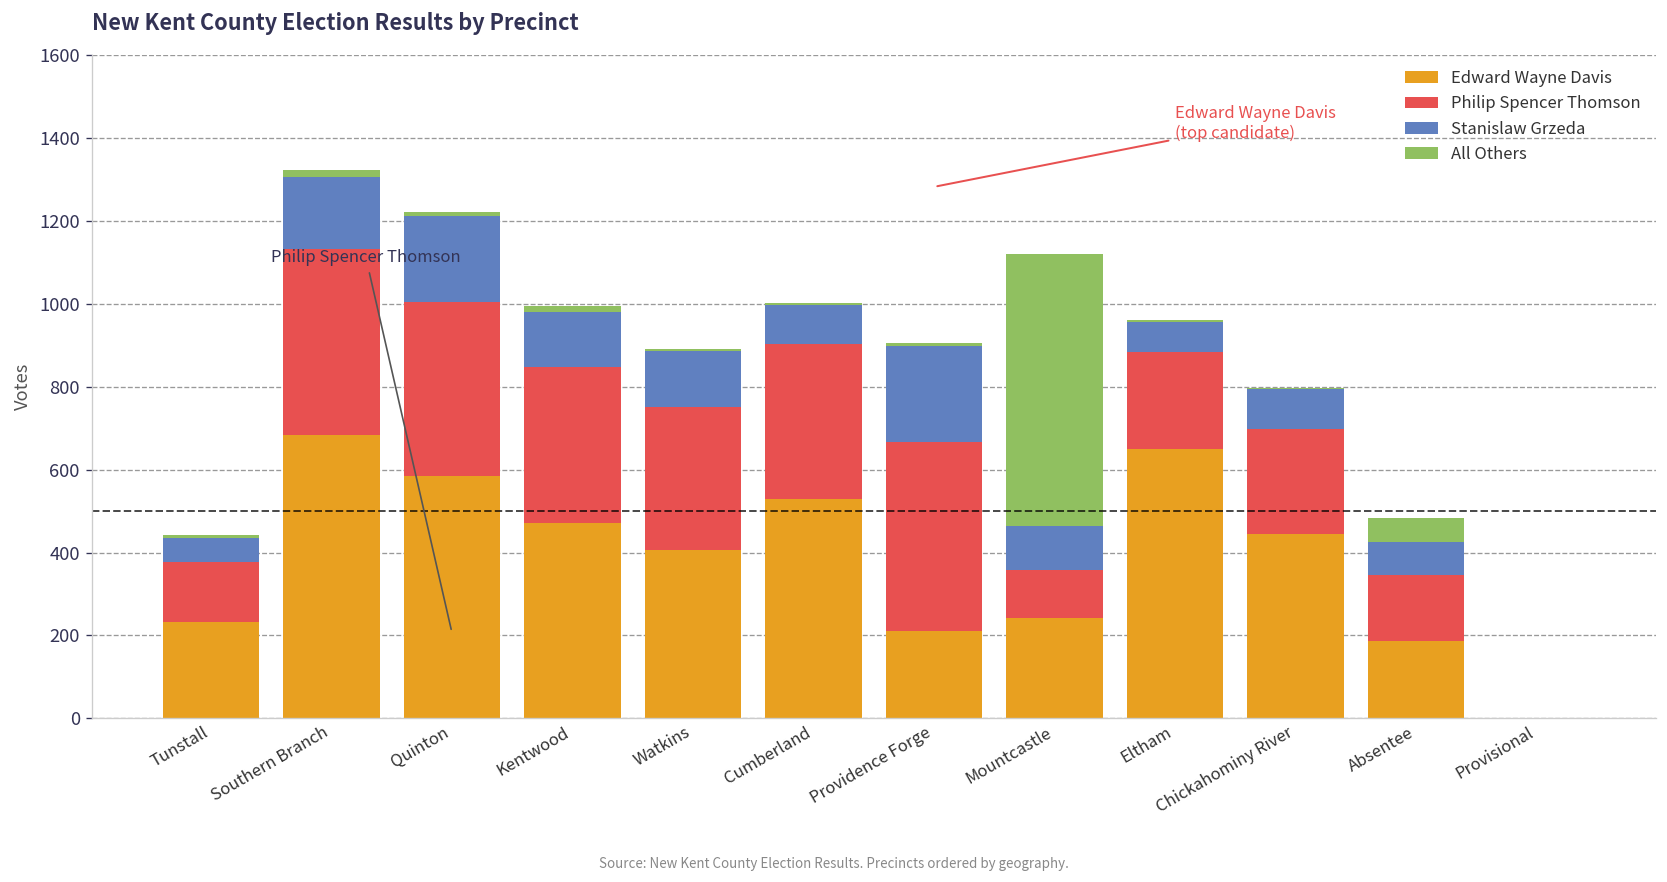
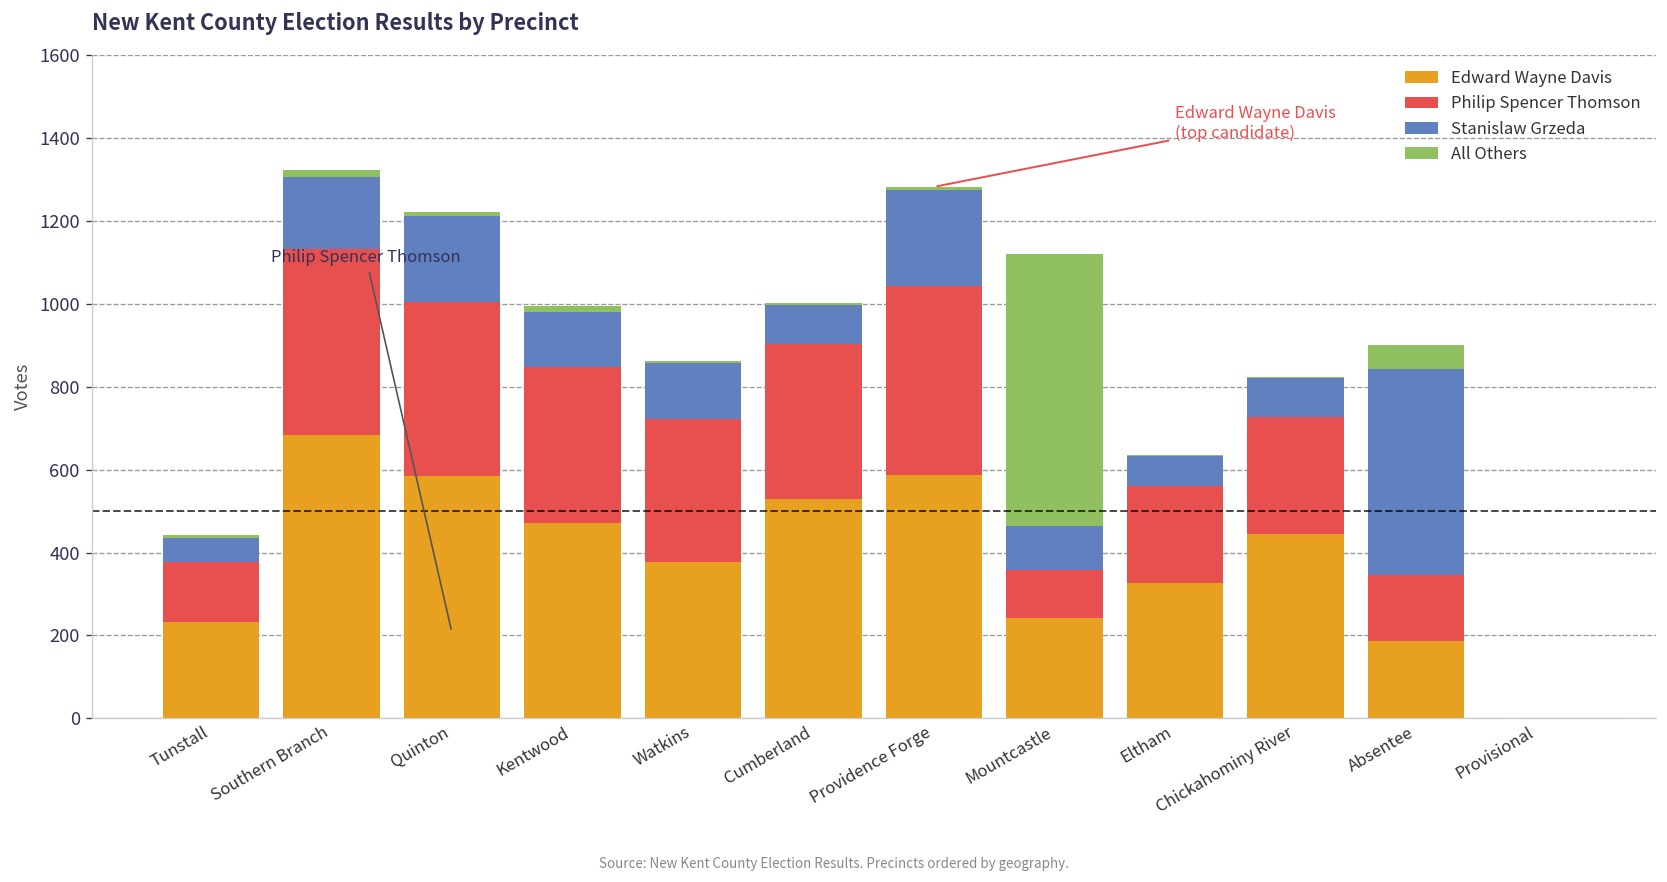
  {
    "Edward Wayne Davis": {
      "Tunstall": 230,
      "Southern Branch": 680,
      "Quinton": 590,
      "Kentwood": 470,
-     "Watkins": 410,
+     "Watkins": 380,
      "Cumberland": 530,
-     "Providence Forge": 210,
+     "Providence Forge": 590,
      "Mountcastle": 240,
-     "Eltham": 650,
+     "Eltham": 330,
      "Chickahominy River": 450,
      "Absentee": 190
    },
    "Philip Spencer Thomson": {
      "Tunstall": 140,
      "Southern Branch": 450,
      "Quinton": 420,
      "Kentwood": 380,
      "Watkins": 350,
      "Cumberland": 370,
      "Providence Forge": 460,
      "Mountcastle": 120,
      "Eltham": 230,
-     "Chickahominy River": 250,
+     "Chickahominy River": 280,
      "Absentee": 160,
      "Provisional": 0
    },
    "Stanislaw Grzeda": {
      "Tunstall": 60,
      "Southern Branch": 170,
      "Quinton": 210,
      "Kentwood": 130,
      "Watkins": 140,
      "Cumberland": 90,
      "Providence Forge": 230,
      "Mountcastle": 110,
      "Eltham": 70,
      "Chickahominy River": 100,
-     "Absentee": 80,
+     "Absentee": 500,
      "Provisional": 0
    },
    "All Others": {
      "Southern Branch": 20,
      "Quinton": 10,
      "Kentwood": 20,
      "Providence Forge": 10,
      "Mountcastle": 660,
      "Absentee": 60,
      "Provisional": 0
    }
  }
